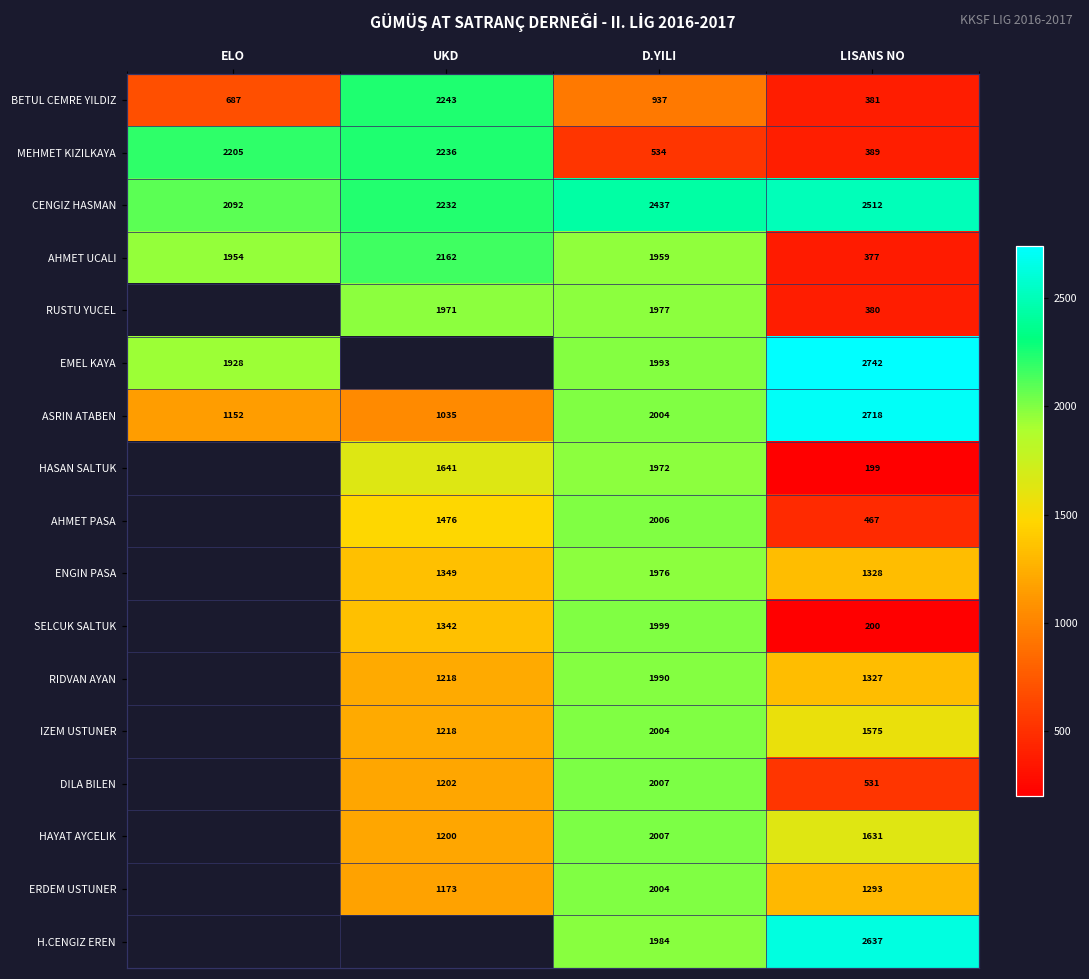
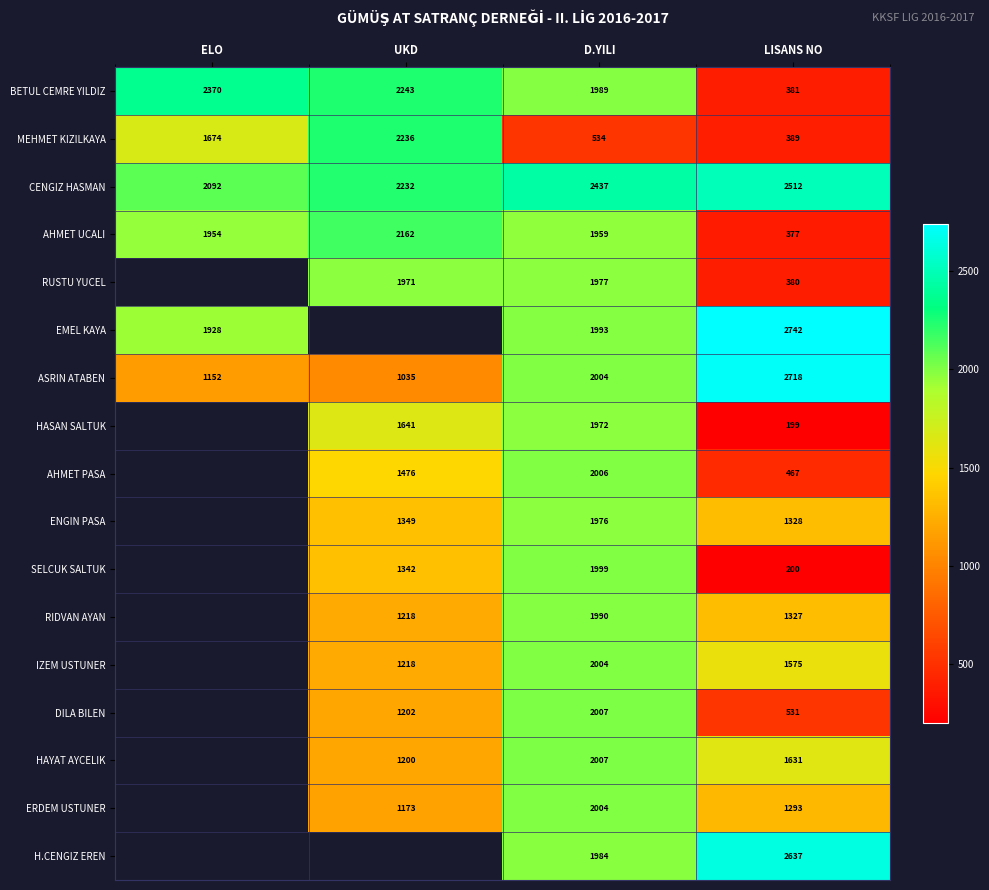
  {
    "BETUL CEMRE YILDIZ": {
-     "ELO": 687,
+     "ELO": 2370,
      "UKD": 2243,
-     "D.YILI": 937,
+     "D.YILI": 1989,
      "LISANS NO": 381
    },
    "MEHMET KIZILKAYA": {
-     "ELO": 2205,
+     "ELO": 1674,
      "UKD": 2236,
      "D.YILI": 534,
      "LISANS NO": 389
    },
    "CENGIZ HASMAN": {
      "ELO": 2092,
      "UKD": 2232,
      "D.YILI": 2437,
      "LISANS NO": 2512
    },
    "AHMET UCALI": {
      "ELO": 1954,
      "UKD": 2162,
      "D.YILI": 1959,
      "LISANS NO": 377
    },
    "RUSTU YUCEL": {
      "UKD": 1971,
      "D.YILI": 1977,
      "LISANS NO": 380
    },
    "EMEL KAYA": {
      "ELO": 1928,
      "D.YILI": 1993,
      "LISANS NO": 2742
    },
    "ASRIN ATABEN": {
      "ELO": 1152,
      "UKD": 1035,
      "D.YILI": 2004,
      "LISANS NO": 2718
    },
    "HASAN SALTUK": {
      "UKD": 1641,
      "D.YILI": 1972,
      "LISANS NO": 199
    },
    "AHMET PASA": {
      "UKD": 1476,
      "D.YILI": 2006,
      "LISANS NO": 467
    },
    "ENGIN PASA": {
      "UKD": 1349,
      "D.YILI": 1976,
      "LISANS NO": 1328
    },
    "SELCUK SALTUK": {
      "UKD": 1342,
      "D.YILI": 1999,
      "LISANS NO": 200
    },
    "RIDVAN AYAN": {
      "UKD": 1218,
      "D.YILI": 1990,
      "LISANS NO": 1327
    },
    "IZEM USTUNER": {
      "UKD": 1218,
      "D.YILI": 2004,
      "LISANS NO": 1575
    },
    "DILA BILEN": {
      "UKD": 1202,
      "D.YILI": 2007,
      "LISANS NO": 531
    },
    "HAYAT AYCELIK": {
      "UKD": 1200,
      "D.YILI": 2007,
      "LISANS NO": 1631
    },
    "ERDEM USTUNER": {
      "UKD": 1173,
      "D.YILI": 2004,
      "LISANS NO": 1293
    },
    "H.CENGIZ EREN": {
      "D.YILI": 1984,
      "LISANS NO": 2637
    }
  }
